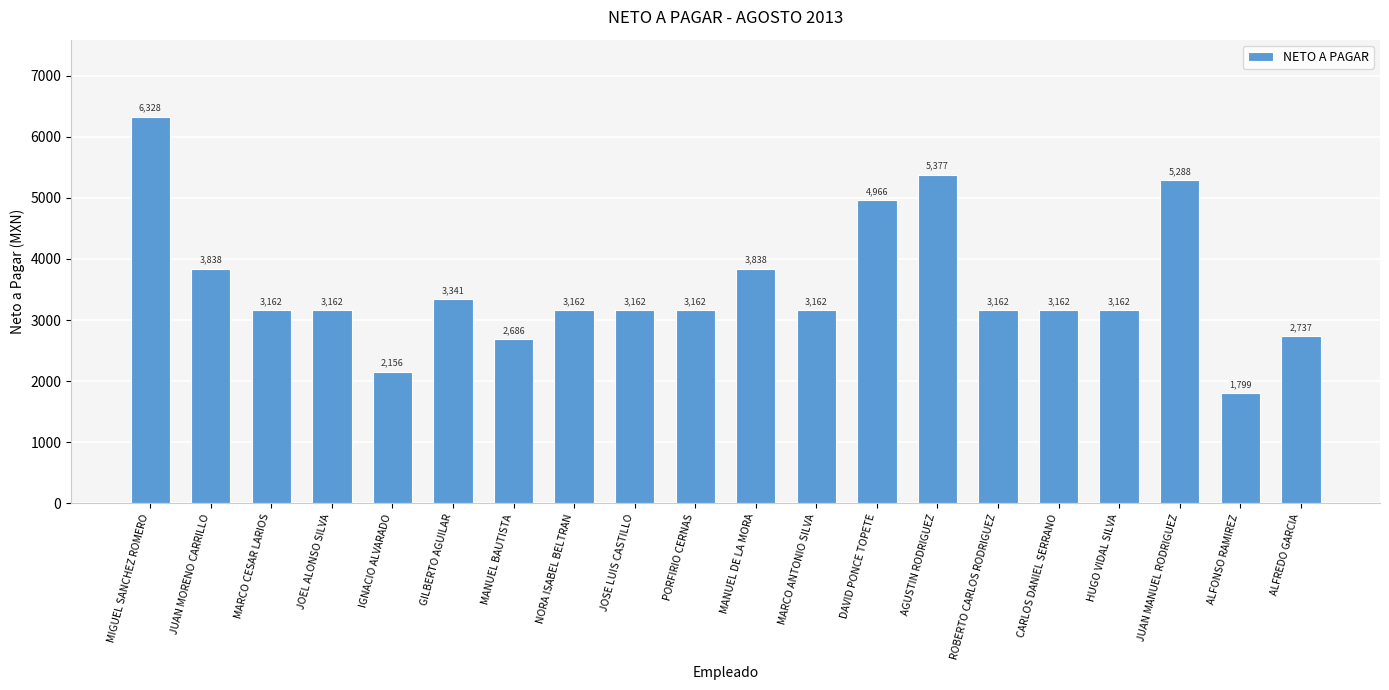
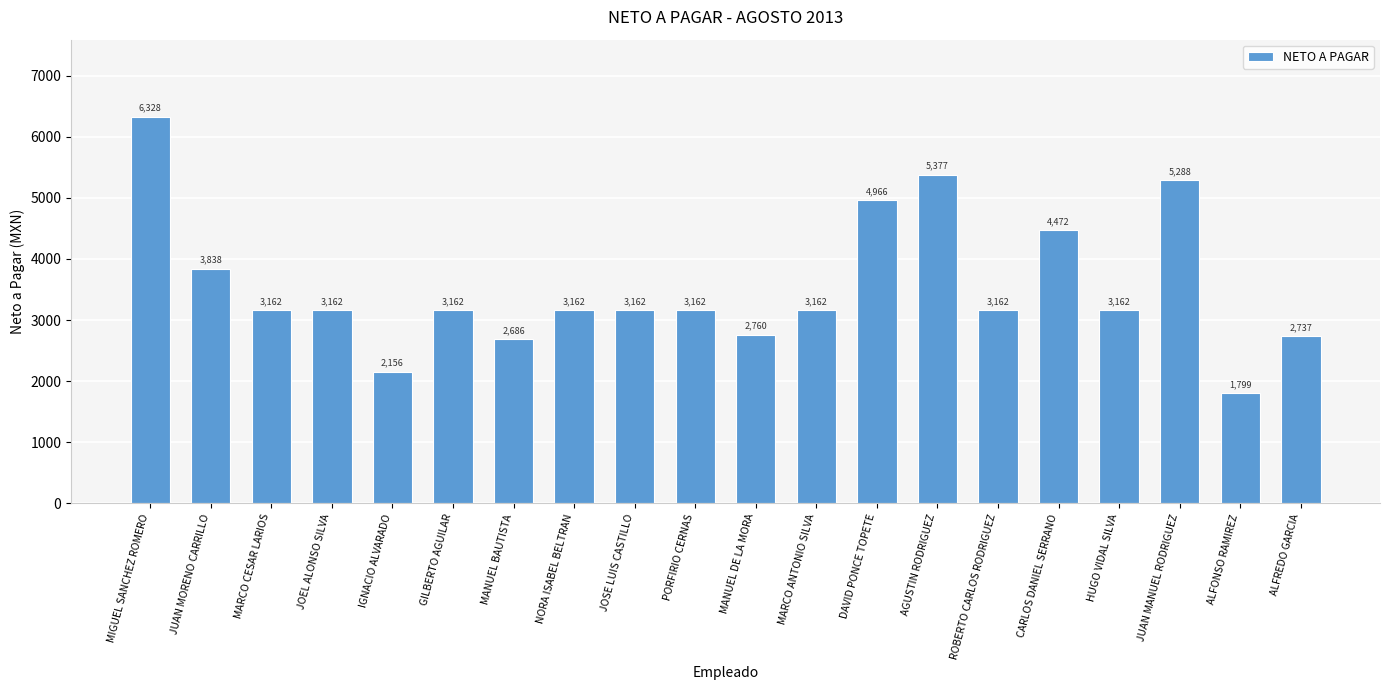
  {
    "MIGUEL SANCHEZ ROMERO": "6,328",
    "JUAN MORENO CARRILLO": "3,838",
    "MARCO CESAR LARIOS": "3,162",
    "JOEL ALONSO SILVA": "3,162",
    "IGNACIO ALVARADO": "2,156",
-   "GILBERTO AGUILAR": "3,341",
+   "GILBERTO AGUILAR": "3,162",
    "MANUEL BAUTISTA": "2,686",
    "NORA ISABEL BELTRAN": "3,162",
    "JOSE LUIS CASTILLO": "3,162",
    "PORFIRIO CERNAS": "3,162",
-   "MANUEL DE LA MORA": "3,838",
+   "MANUEL DE LA MORA": "2,760",
    "MARCO ANTONIO SILVA": "3,162",
    "DAVID PONCE TOPETE": "4,966",
    "AGUSTIN RODRIGUEZ": "5,377",
    "ROBERTO CARLOS RODRIGUEZ": "3,162",
-   "CARLOS DANIEL SERRANO": "3,162",
+   "CARLOS DANIEL SERRANO": "4,472",
    "HUGO VIDAL SILVA": "3,162",
    "JUAN MANUEL RODRIGUEZ": "5,288",
    "ALFONSO RAMIREZ": "1,799",
    "ALFREDO GARCIA": "2,737"
  }
